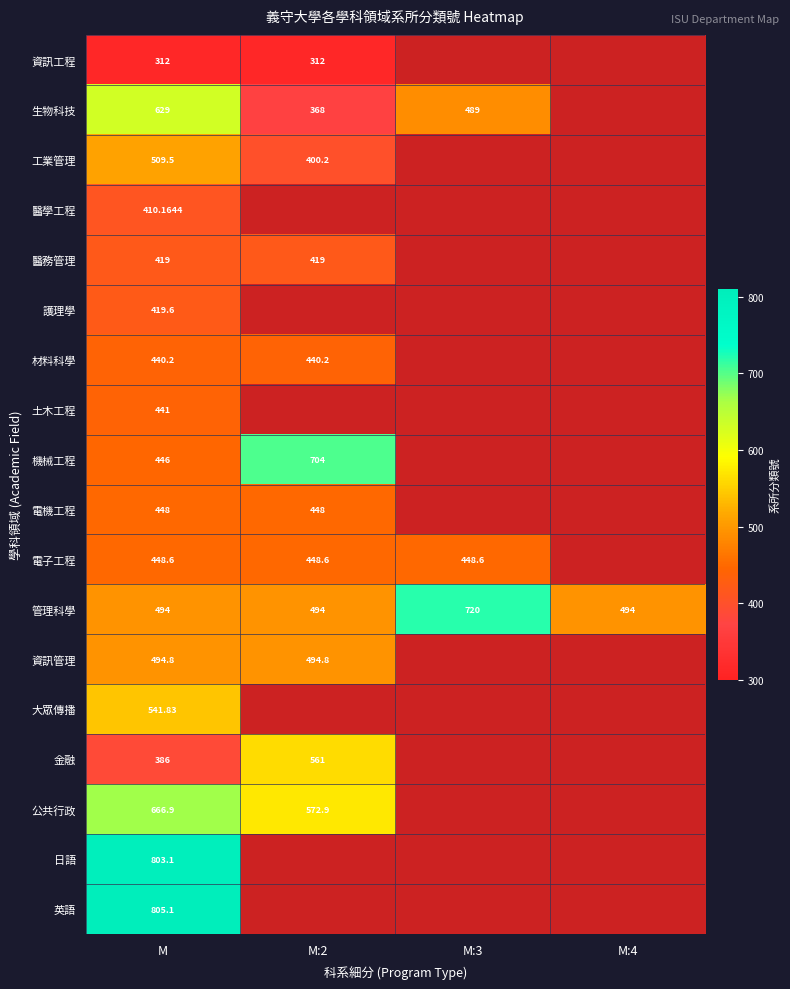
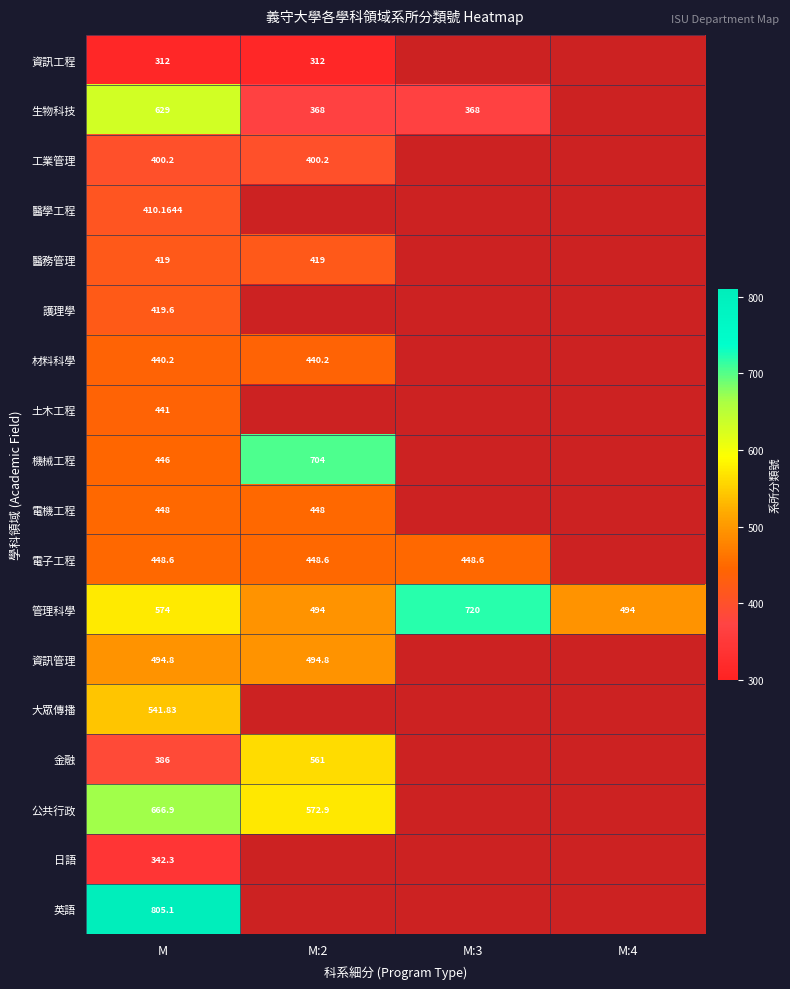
  {
    "資訊工程": {
      "M": 312,
      "M:2": 312
    },
    "生物科技": {
      "M": 629,
      "M:2": 368,
-     "M:3": 489
+     "M:3": 368
    },
    "工業管理": {
-     "M": 509.5,
+     "M": 400.2,
      "M:2": 400.2
    },
    "醫學工程": {
      "M": 410.1644
    },
    "醫務管理": {
      "M": 419,
      "M:2": 419
    },
    "護理學": {
      "M": 419.6
    },
    "材料科學": {
      "M": 440.2,
      "M:2": 440.2
    },
    "土木工程": {
      "M": 441
    },
    "機械工程": {
      "M": 446,
      "M:2": 704
    },
    "電機工程": {
      "M": 448,
      "M:2": 448
    },
    "電子工程": {
      "M": 448.6,
      "M:2": 448.6,
      "M:3": 448.6
    },
    "管理科學": {
-     "M": 494,
+     "M": 574,
      "M:2": 494,
      "M:3": 720,
      "M:4": 494
    },
    "資訊管理": {
      "M": 494.8,
      "M:2": 494.8
    },
    "大眾傳播": {
      "M": 541.83
    },
    "金融": {
      "M": 386,
      "M:2": 561
    },
    "公共行政": {
      "M": 666.9,
      "M:2": 572.9
    },
    "日語": {
-     "M": 803.1
+     "M": 342.3
    },
    "英語": {
      "M": 805.1
    }
  }
